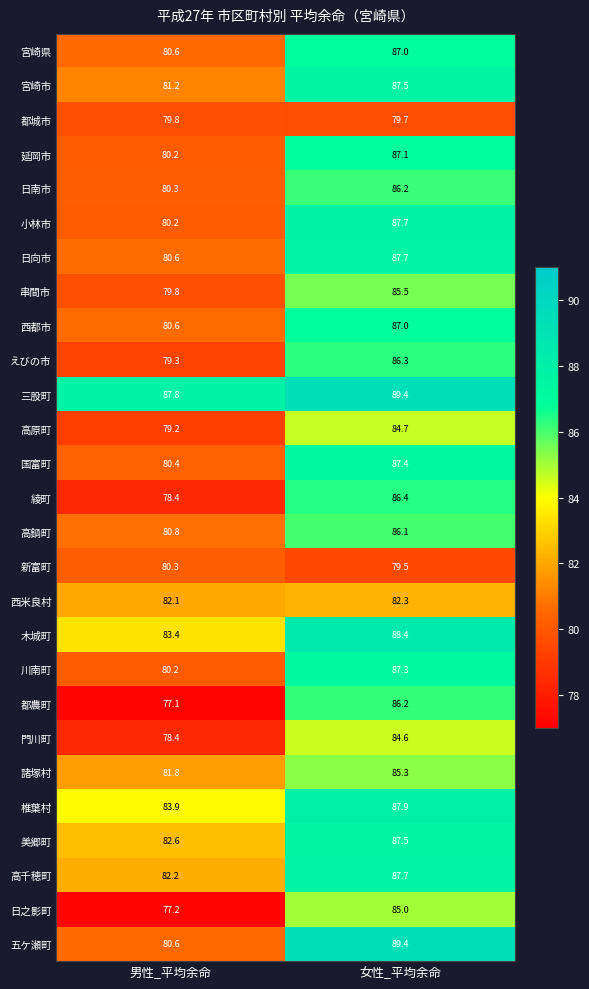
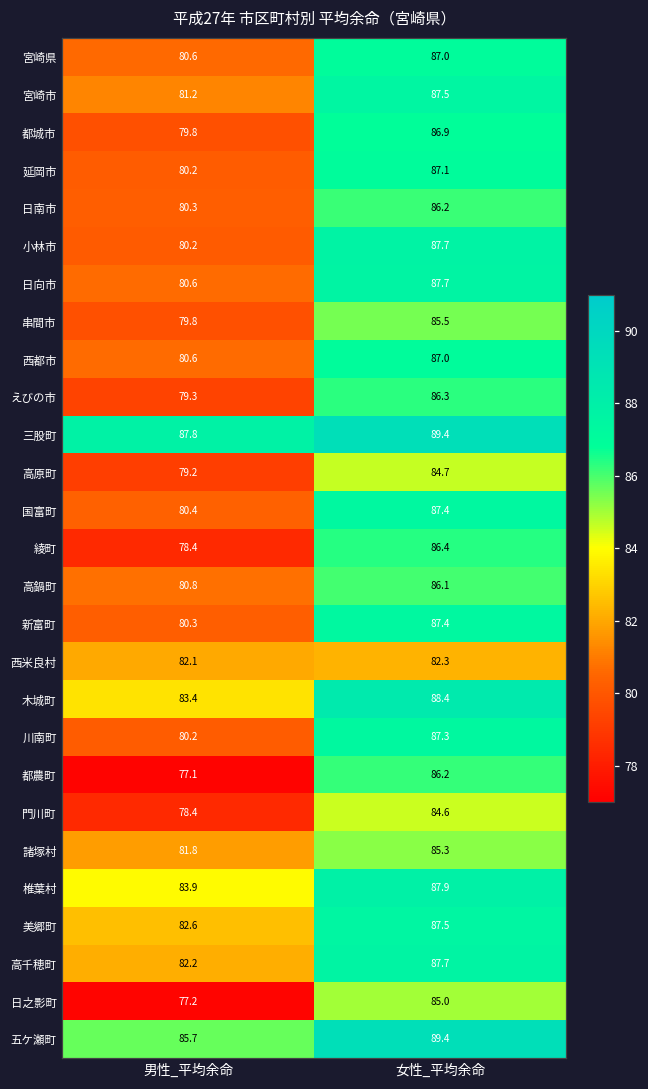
  {
    "宮崎県": {
      "男性_平均余命": 80.6,
      "女性_平均余命": 87.0
    },
    "宮崎市": {
      "男性_平均余命": 81.2,
      "女性_平均余命": 87.5
    },
    "都城市": {
      "男性_平均余命": 79.8,
-     "女性_平均余命": 79.7
+     "女性_平均余命": 86.9
    },
    "延岡市": {
      "男性_平均余命": 80.2,
      "女性_平均余命": 87.1
    },
    "日南市": {
      "男性_平均余命": 80.3,
      "女性_平均余命": 86.2
    },
    "小林市": {
      "男性_平均余命": 80.2,
      "女性_平均余命": 87.7
    },
    "日向市": {
      "男性_平均余命": 80.6,
      "女性_平均余命": 87.7
    },
    "串間市": {
      "男性_平均余命": 79.8,
      "女性_平均余命": 85.5
    },
    "西都市": {
      "男性_平均余命": 80.6,
      "女性_平均余命": 87.0
    },
    "えびの市": {
      "男性_平均余命": 79.3,
      "女性_平均余命": 86.3
    },
    "三股町": {
      "男性_平均余命": 87.8,
      "女性_平均余命": 89.4
    },
    "高原町": {
      "男性_平均余命": 79.2,
      "女性_平均余命": 84.7
    },
    "国富町": {
      "男性_平均余命": 80.4,
      "女性_平均余命": 87.4
    },
    "綾町": {
      "男性_平均余命": 78.4,
      "女性_平均余命": 86.4
    },
    "高鍋町": {
      "男性_平均余命": 80.8,
      "女性_平均余命": 86.1
    },
    "新富町": {
      "男性_平均余命": 80.3,
-     "女性_平均余命": 79.5
+     "女性_平均余命": 87.4
    },
    "西米良村": {
      "男性_平均余命": 82.1,
      "女性_平均余命": 82.3
    },
    "木城町": {
      "男性_平均余命": 83.4,
      "女性_平均余命": 88.4
    },
    "川南町": {
      "男性_平均余命": 80.2,
      "女性_平均余命": 87.3
    },
    "都農町": {
      "男性_平均余命": 77.1,
      "女性_平均余命": 86.2
    },
    "門川町": {
      "男性_平均余命": 78.4,
      "女性_平均余命": 84.6
    },
    "諸塚村": {
      "男性_平均余命": 81.8,
      "女性_平均余命": 85.3
    },
    "椎葉村": {
      "男性_平均余命": 83.9,
      "女性_平均余命": 87.9
    },
    "美郷町": {
      "男性_平均余命": 82.6,
      "女性_平均余命": 87.5
    },
    "高千穂町": {
      "男性_平均余命": 82.2,
      "女性_平均余命": 87.7
    },
    "日之影町": {
      "男性_平均余命": 77.2,
      "女性_平均余命": 85.0
    },
    "五ケ瀬町": {
-     "男性_平均余命": 80.6,
+     "男性_平均余命": 85.7,
      "女性_平均余命": 89.4
    }
  }
